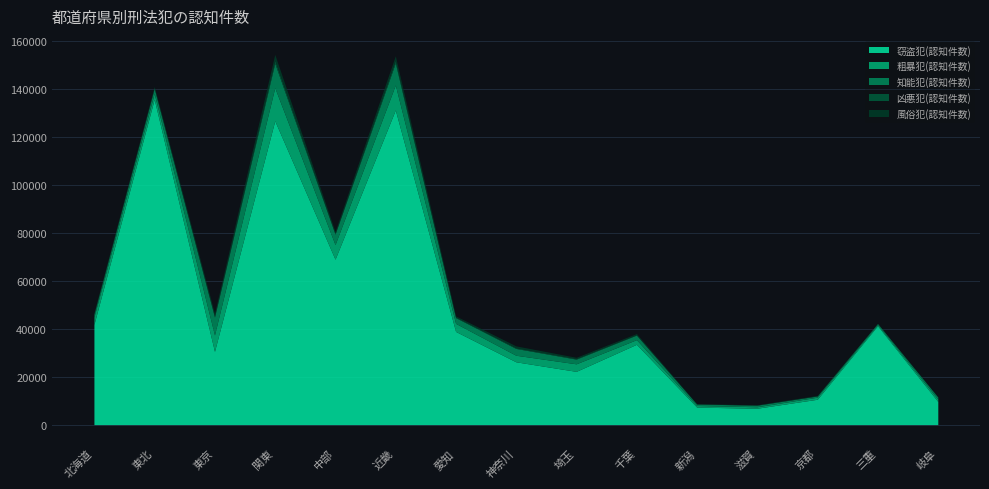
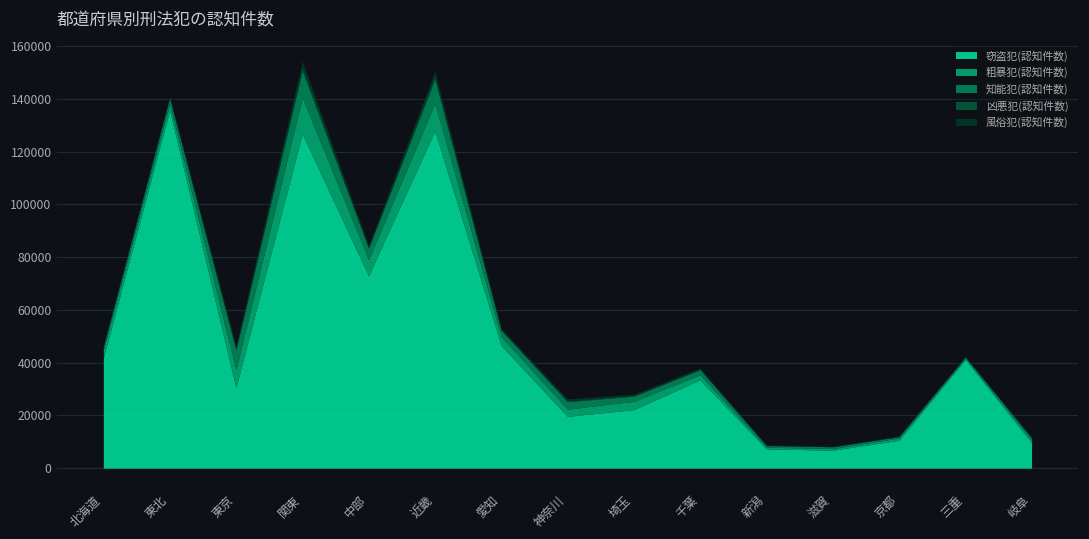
  {
    "窃盗犯(認知件数)": {
      "北海道": 42000,
      "東北": 136000,
      "東京": 31000,
      "関東": 127000,
-     "中部": 69000,
-     "近畿": 131000,
-     "愛知": 39000,
-     "神奈川": 26000,
+     "中部": 73000,
+     "近畿": 128000,
+     "愛知": 47000,
+     "神奈川": 20000,
      "埼玉": 22000,
      "千葉": 33000
    }
  }
